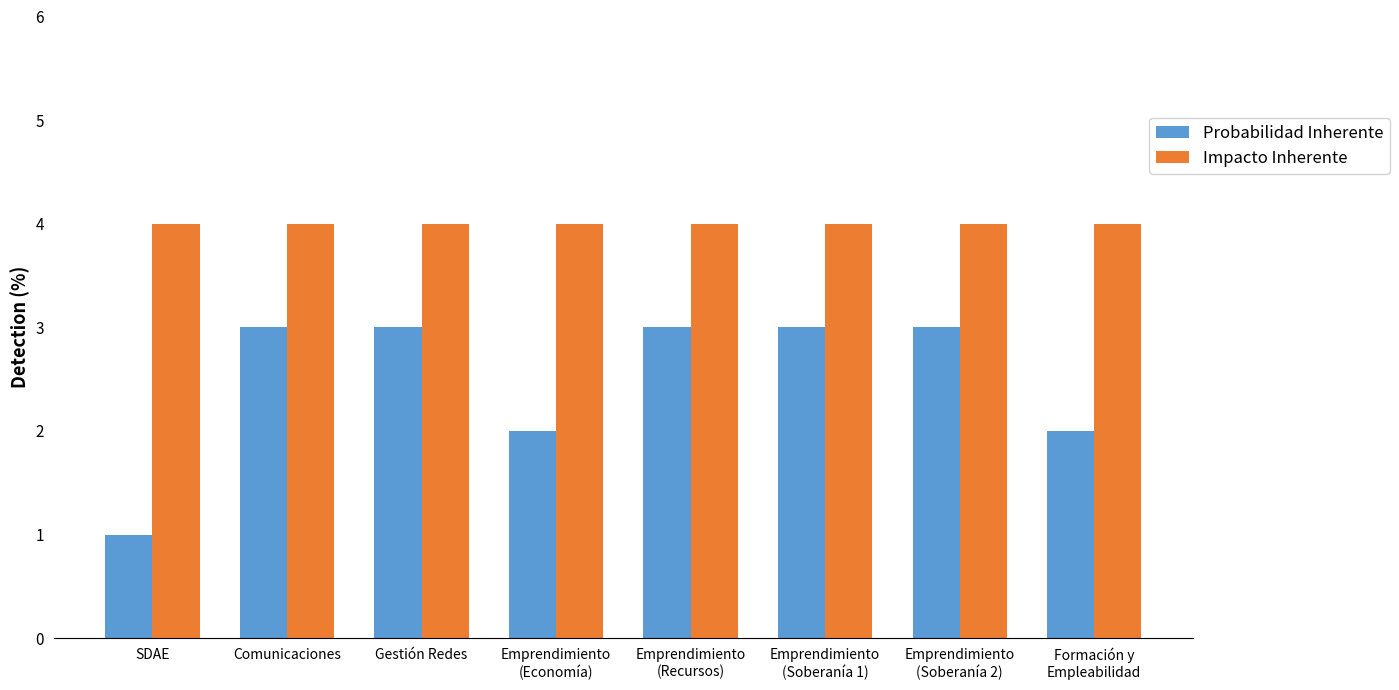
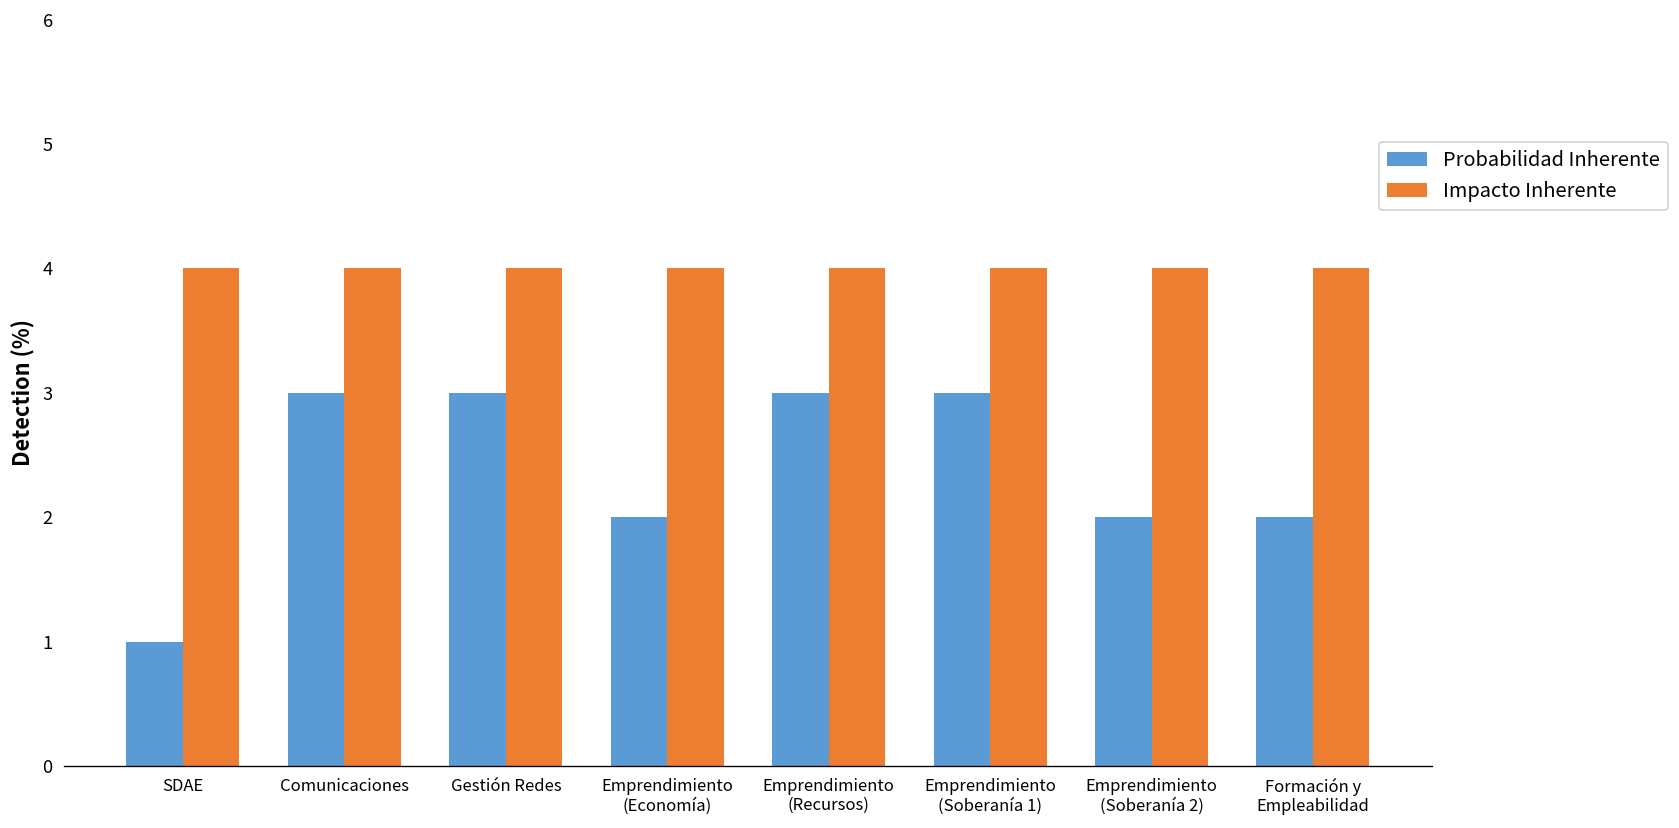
  {
    "Probabilidad Inherente": {
      "SDAE": 1,
      "Comunicaciones": 3,
      "Gestión Redes": 3,
      "Emprendimiento (Economía)": 2,
      "Emprendimiento (Recursos)": 3,
      "Emprendimiento (Soberanía 1)": 3,
-     "Emprendimiento (Soberanía 2)": 3,
+     "Emprendimiento (Soberanía 2)": 2,
      "Formación y Empleabilidad": 2
    },
    "Impacto Inherente": {
      "SDAE": 4,
      "Comunicaciones": 4,
      "Gestión Redes": 4,
      "Emprendimiento (Economía)": 4,
      "Emprendimiento (Recursos)": 4,
      "Emprendimiento (Soberanía 1)": 4,
      "Emprendimiento (Soberanía 2)": 4,
      "Formación y Empleabilidad": 4
    }
  }
